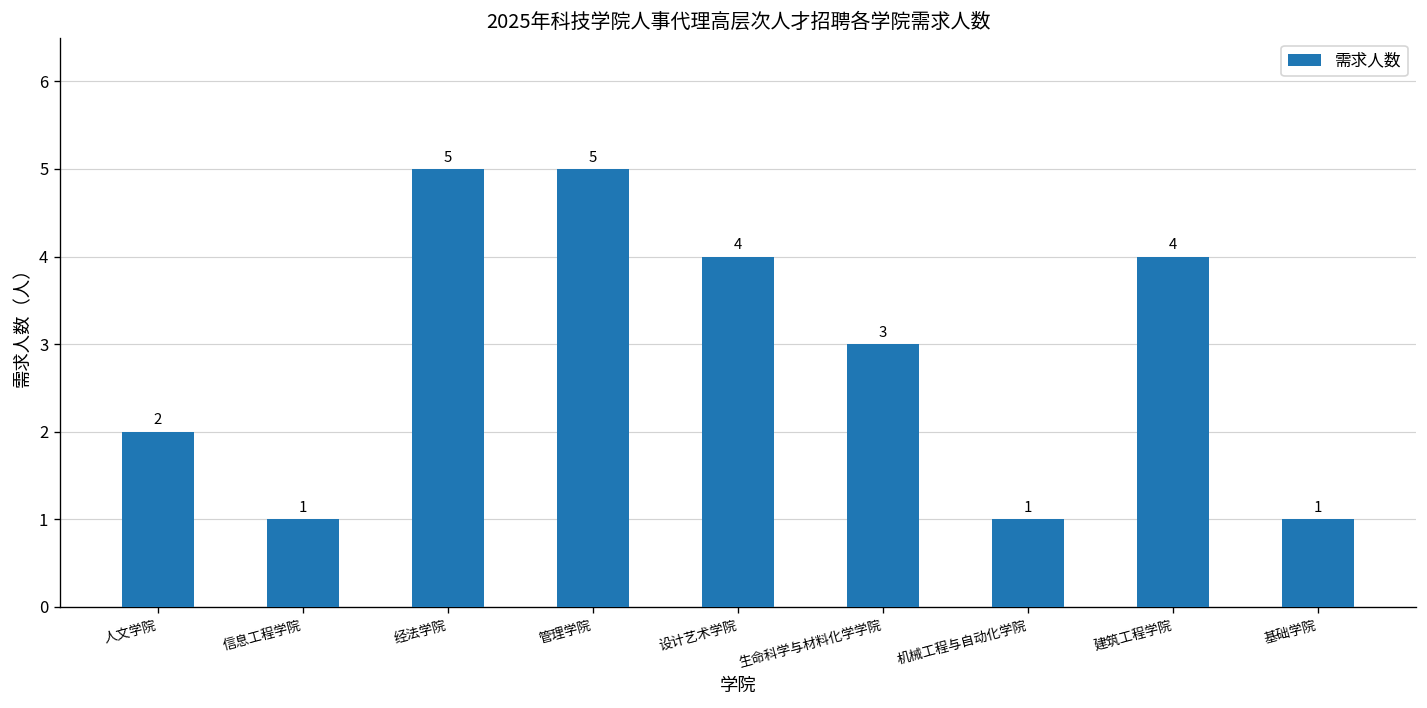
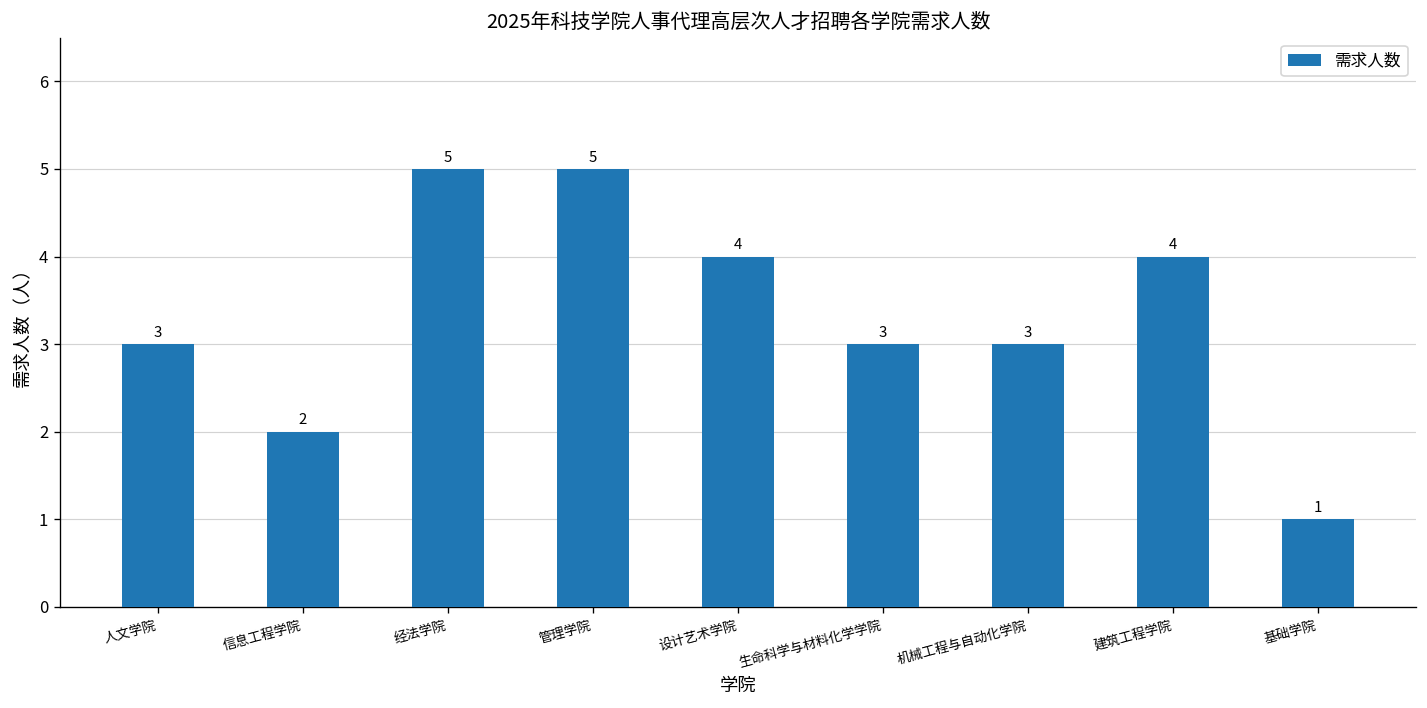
  {
-   "人文学院": 2,
-   "信息工程学院": 1,
+   "人文学院": 3,
+   "信息工程学院": 2,
    "经法学院": 5,
    "管理学院": 5,
    "设计艺术学院": 4,
    "生命科学与材料化学学院": 3,
-   "机械工程与自动化学院": 1,
+   "机械工程与自动化学院": 3,
    "建筑工程学院": 4,
    "基础学院": 1
  }
